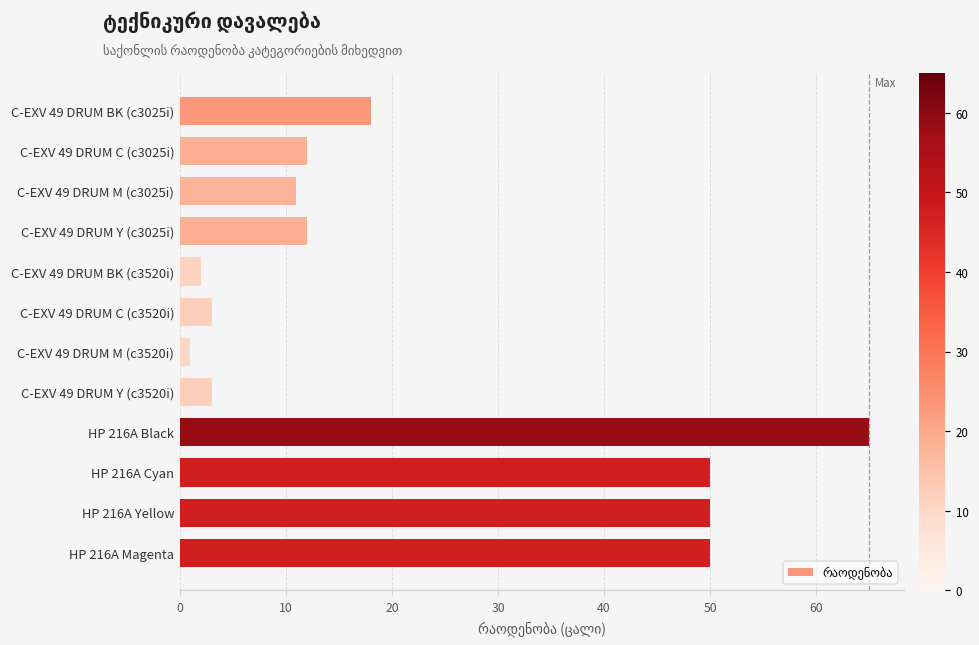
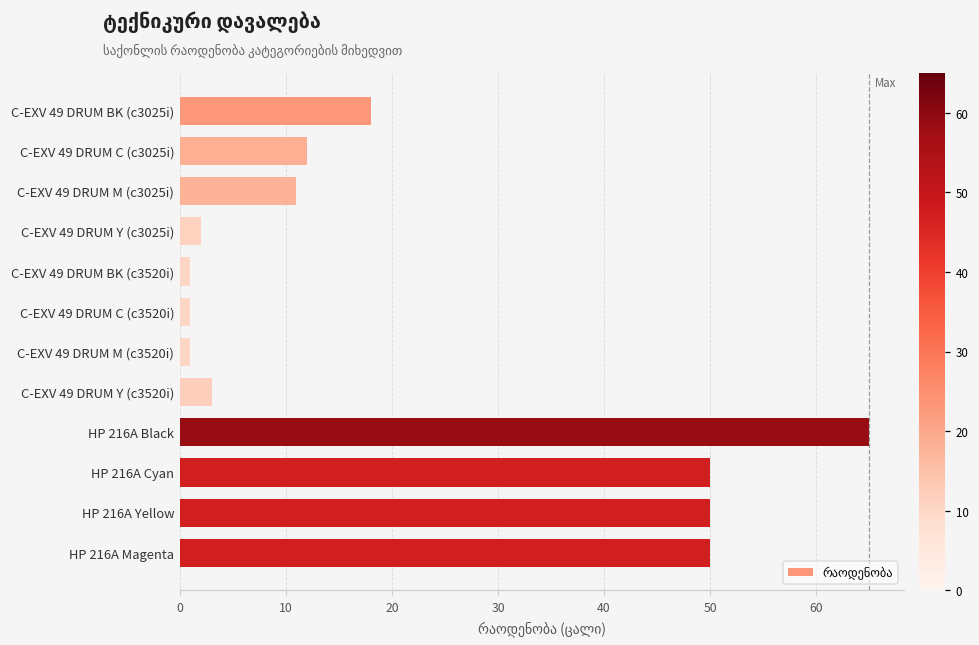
  {
    "C-EXV 49 DRUM BK (c3025i)": 18,
    "C-EXV 49 DRUM C (c3025i)": 12,
    "C-EXV 49 DRUM M (c3025i)": 11,
-   "C-EXV 49 DRUM Y (c3025i)": 12,
-   "C-EXV 49 DRUM BK (c3520i)": 2,
-   "C-EXV 49 DRUM C (c3520i)": 3,
+   "C-EXV 49 DRUM Y (c3025i)": 2,
+   "C-EXV 49 DRUM BK (c3520i)": 1,
+   "C-EXV 49 DRUM C (c3520i)": 1,
    "C-EXV 49 DRUM M (c3520i)": 1,
    "C-EXV 49 DRUM Y (c3520i)": 3,
    "HP 216A Black": 65,
    "HP 216A Cyan": 50,
    "HP 216A Yellow": 50,
    "HP 216A Magenta": 50
  }
